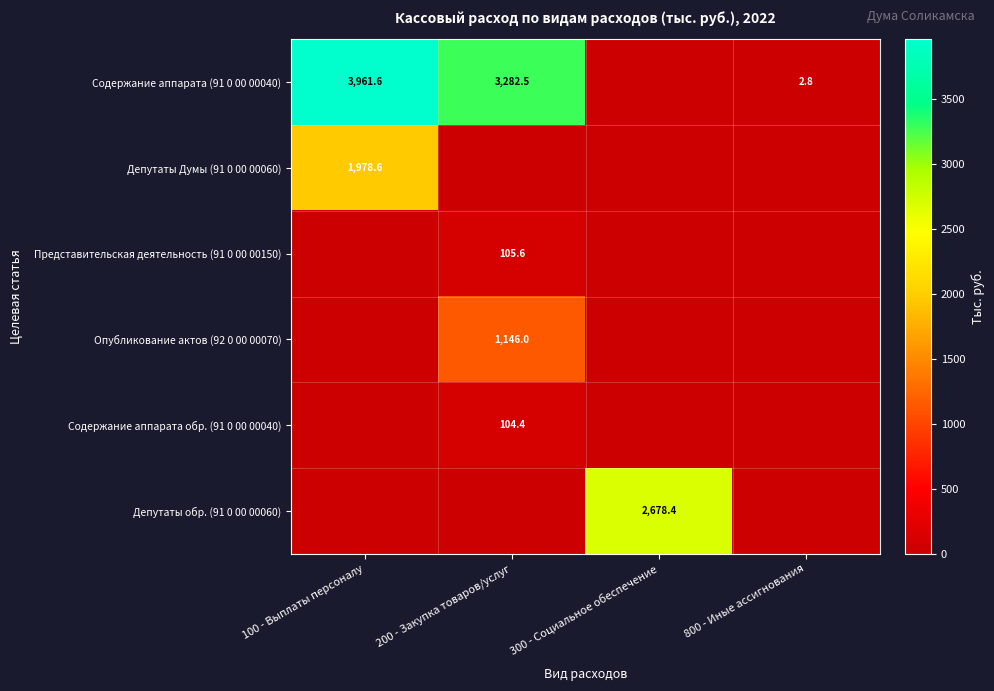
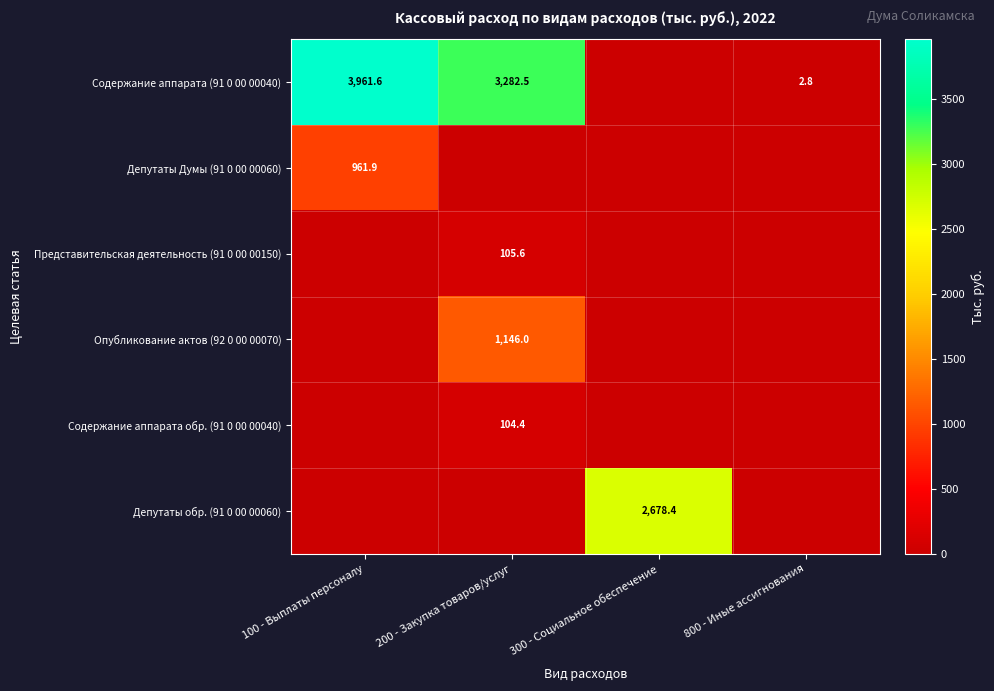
  {
    "Содержание аппарата (91 0 00 00040)": {
      "100 - Выплаты персоналу": "3,961.6",
      "200 - Закупка товаров/услуг": "3,282.5",
      "800 - Иные ассигнования": "2.8"
    },
    "Депутаты Думы (91 0 00 00060)": {
-     "100 - Выплаты персоналу": "1,978.6"
+     "100 - Выплаты персоналу": "961.9"
    },
    "Представительская деятельность (91 0 00 00150)": {
      "200 - Закупка товаров/услуг": "105.6"
    },
    "Опубликование актов (92 0 00 00070)": {
      "200 - Закупка товаров/услуг": "1,146.0"
    },
    "Содержание аппарата обр. (91 0 00 00040)": {
      "200 - Закупка товаров/услуг": "104.4"
    },
    "Депутаты обр. (91 0 00 00060)": {
      "300 - Социальное обеспечение": "2,678.4"
    }
  }
